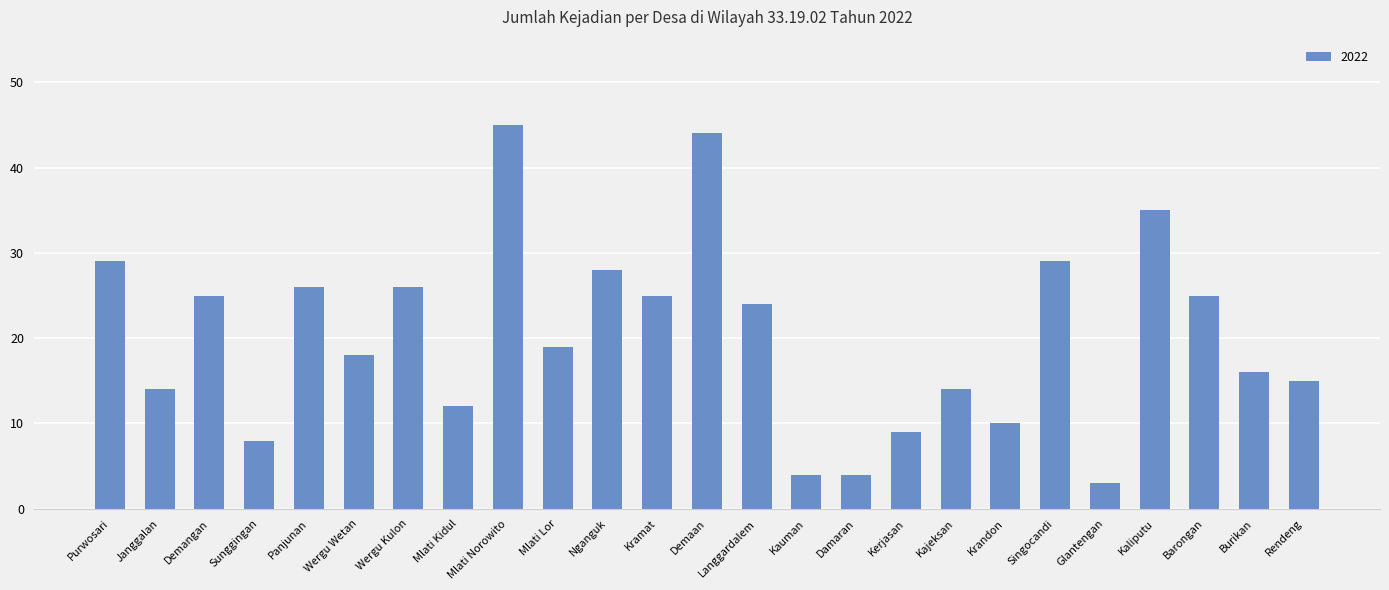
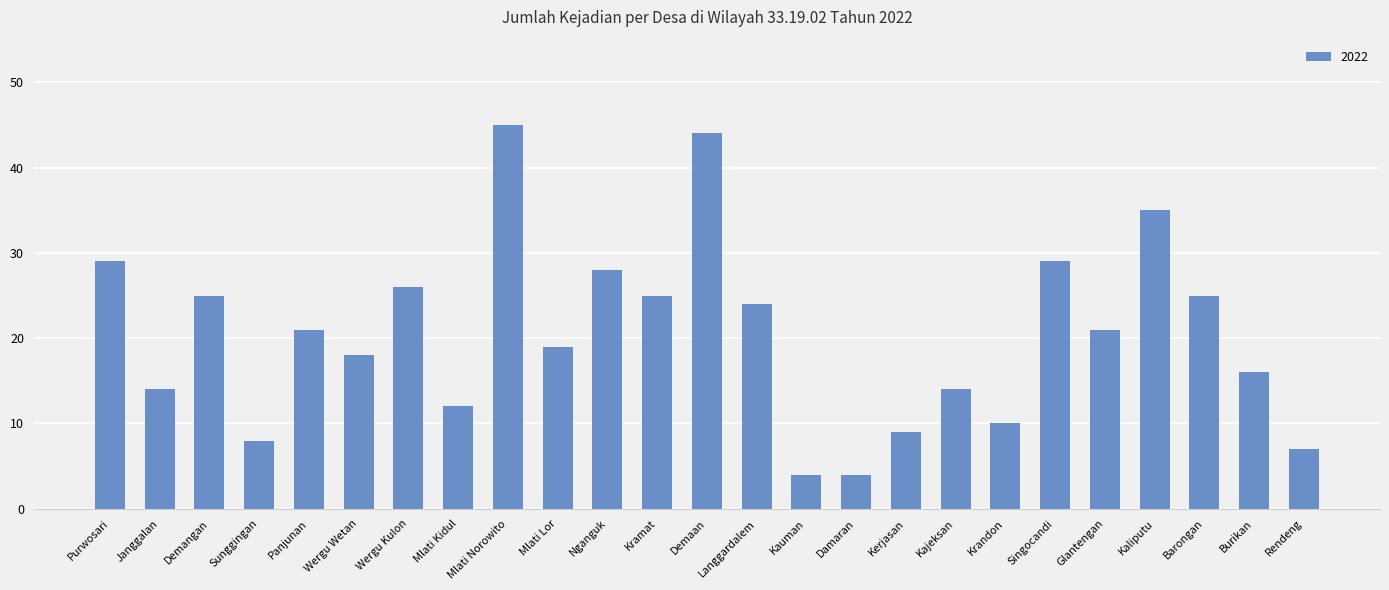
  {
    "Purwosari": 29,
    "Janggalan": 14,
    "Demangan": 25,
    "Sunggingan": 8,
-   "Panjunan": 26,
+   "Panjunan": 21,
    "Wergu Wetan": 18,
    "Wergu Kulon": 26,
    "Mlati Kidul": 12,
    "Mlati Norowito": 45,
    "Mlati Lor": 19,
    "Nganguk": 28,
    "Kramat": 25,
    "Demaan": 44,
    "Langgardalem": 24,
    "Kauman": 4,
    "Damaran": 4,
    "Kerjasan": 9,
    "Kajeksan": 14,
    "Krandon": 10,
    "Singocandi": 29,
-   "Glantengan": 3,
+   "Glantengan": 21,
    "Kaliputu": 35,
    "Barongan": 25,
    "Burikan": 16,
-   "Rendeng": 15
+   "Rendeng": 7
  }
